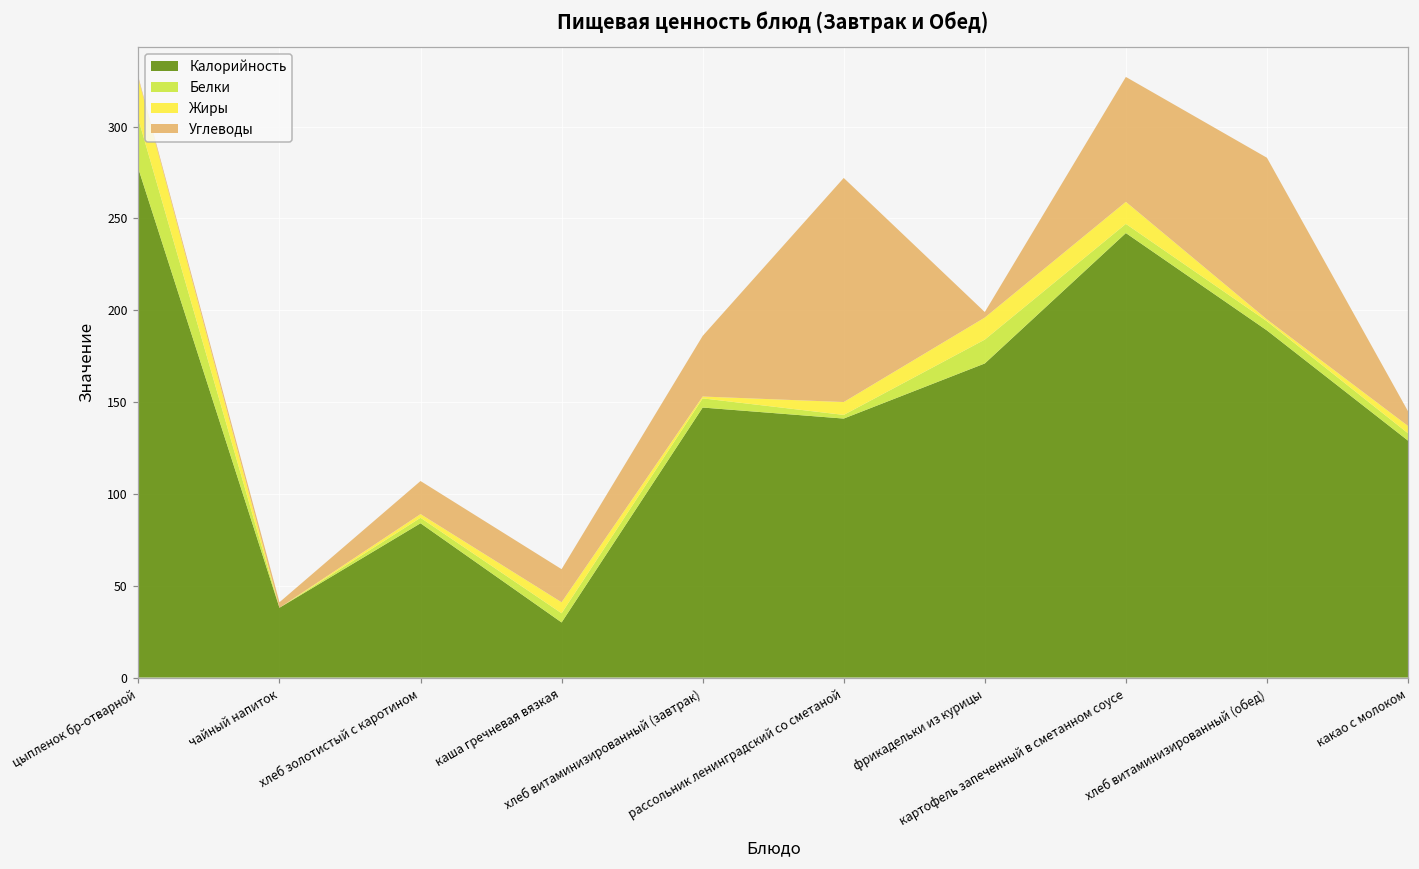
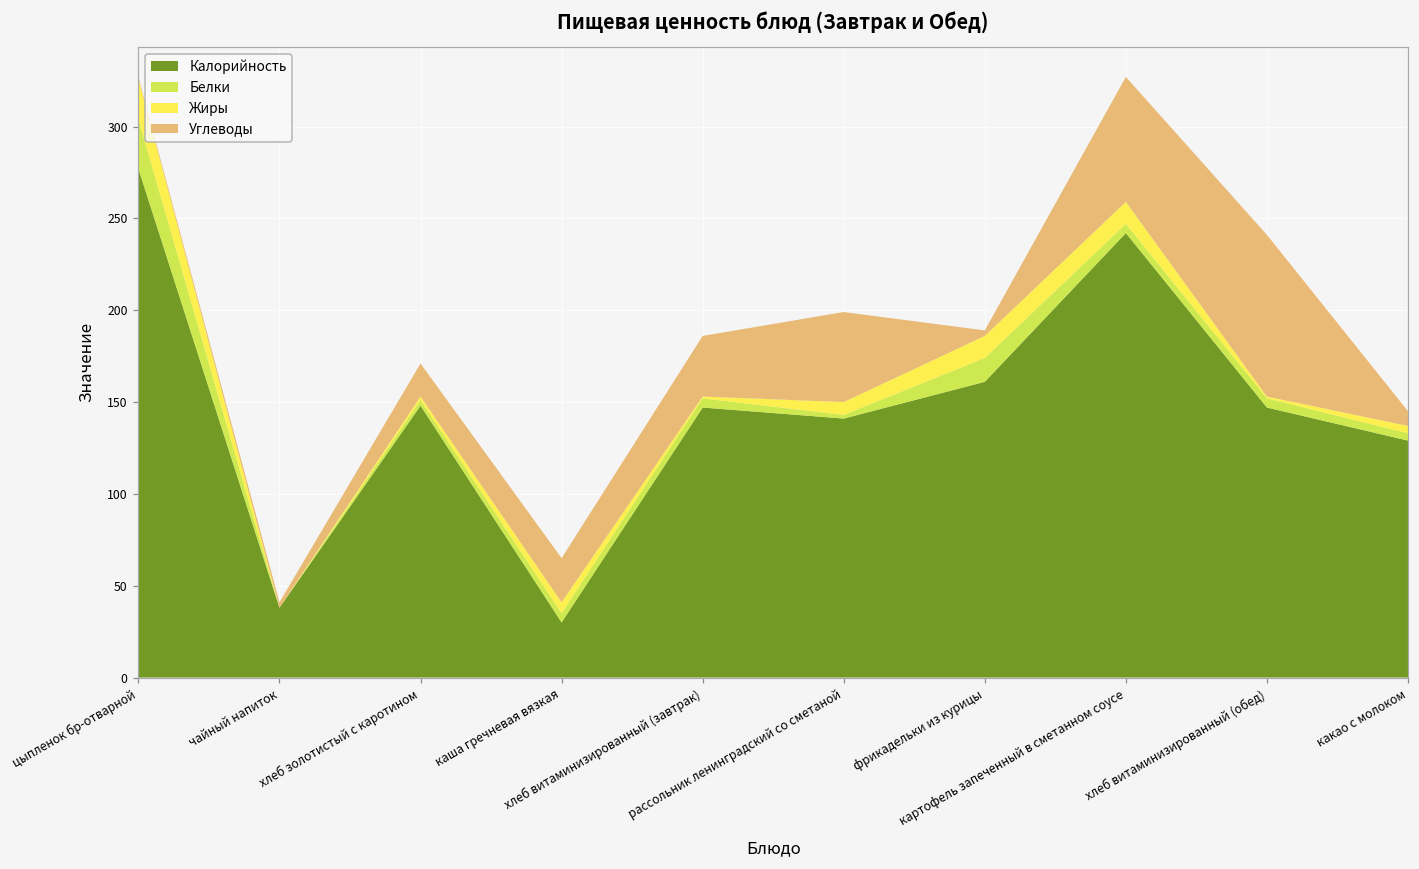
  {
    "Калорийность": {
      "цыпленок бр-отварной": 277,
-     "хлеб золотистый с каротином": 84,
+     "хлеб золотистый с каротином": 148,
      "каша гречневая вязкая": 30,
      "хлеб витаминизированный (завтрак)": 147,
      "рассольник ленинградский со сметаной": 141,
-     "фрикадельки из курицы": 171,
+     "фрикадельки из курицы": 161,
      "картофель запеченный в сметанном соусе": 242,
-     "хлеб витаминизированный (обед)": 189,
+     "хлеб витаминизированный (обед)": 147,
      "какао с молоком": 129
    },
    "Углеводы": {
      "чайный напиток": 3,
      "хлеб золотистый с каротином": 18,
-     "каша гречневая вязкая": 18,
+     "каша гречневая вязкая": 24,
      "хлеб витаминизированный (завтрак)": 33,
-     "рассольник ленинградский со сметаной": 122,
+     "рассольник ленинградский со сметаной": 49,
      "фрикадельки из курицы": 3,
      "картофель запеченный в сметанном соусе": 68,
      "хлеб витаминизированный (обед)": 88,
      "какао с молоком": 8
    }
  }
